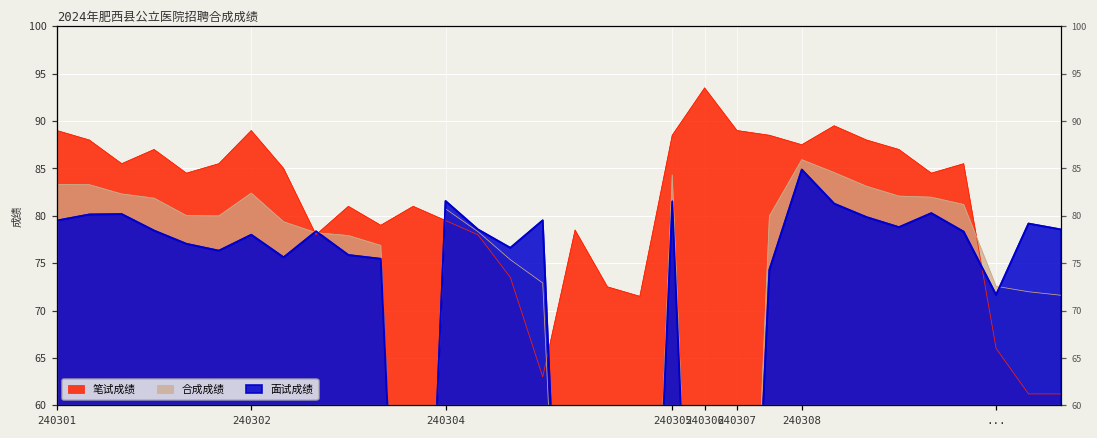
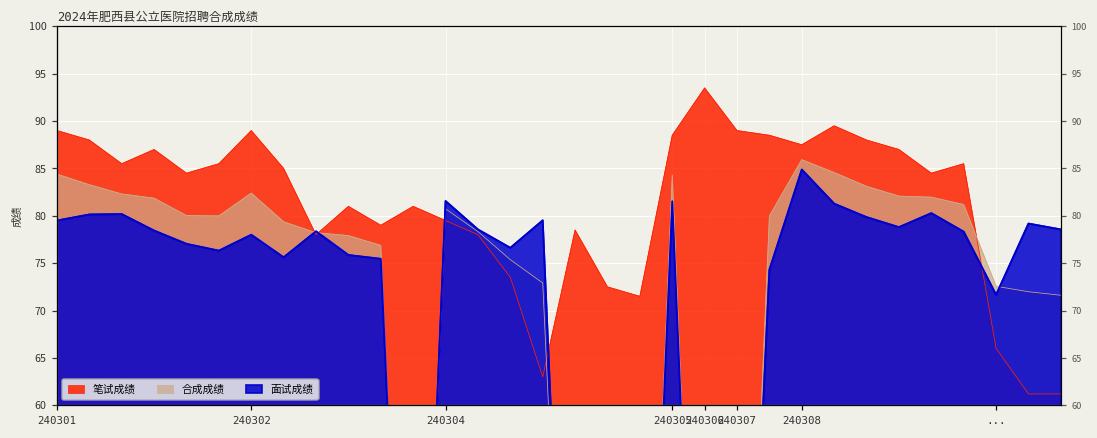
  {
    "笔试成绩": {
      "240301": 89,
      "240302": 89,
      "240304": 80,
      "240308": 88,
      "...": 66
    },
    "合成成绩": {
-     "240301": 83,
+     "240301": 84,
      "240302": 82,
      "240304": 81,
      "240308": 86,
      "...": 73
    },
    "面试成绩": {
      "240301": 80,
      "240302": 78,
      "240304": 82,
      "240308": 85,
      "...": 72
    }
  }
